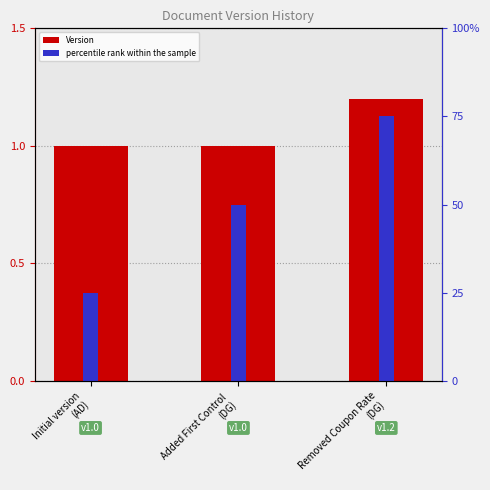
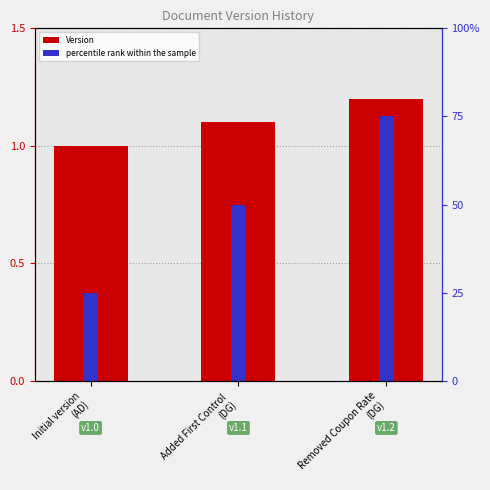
  {
    "Version": {
-     "Added First Control (DG)": 1.0
+     "Added First Control (DG)": 1.1
    }
  }
